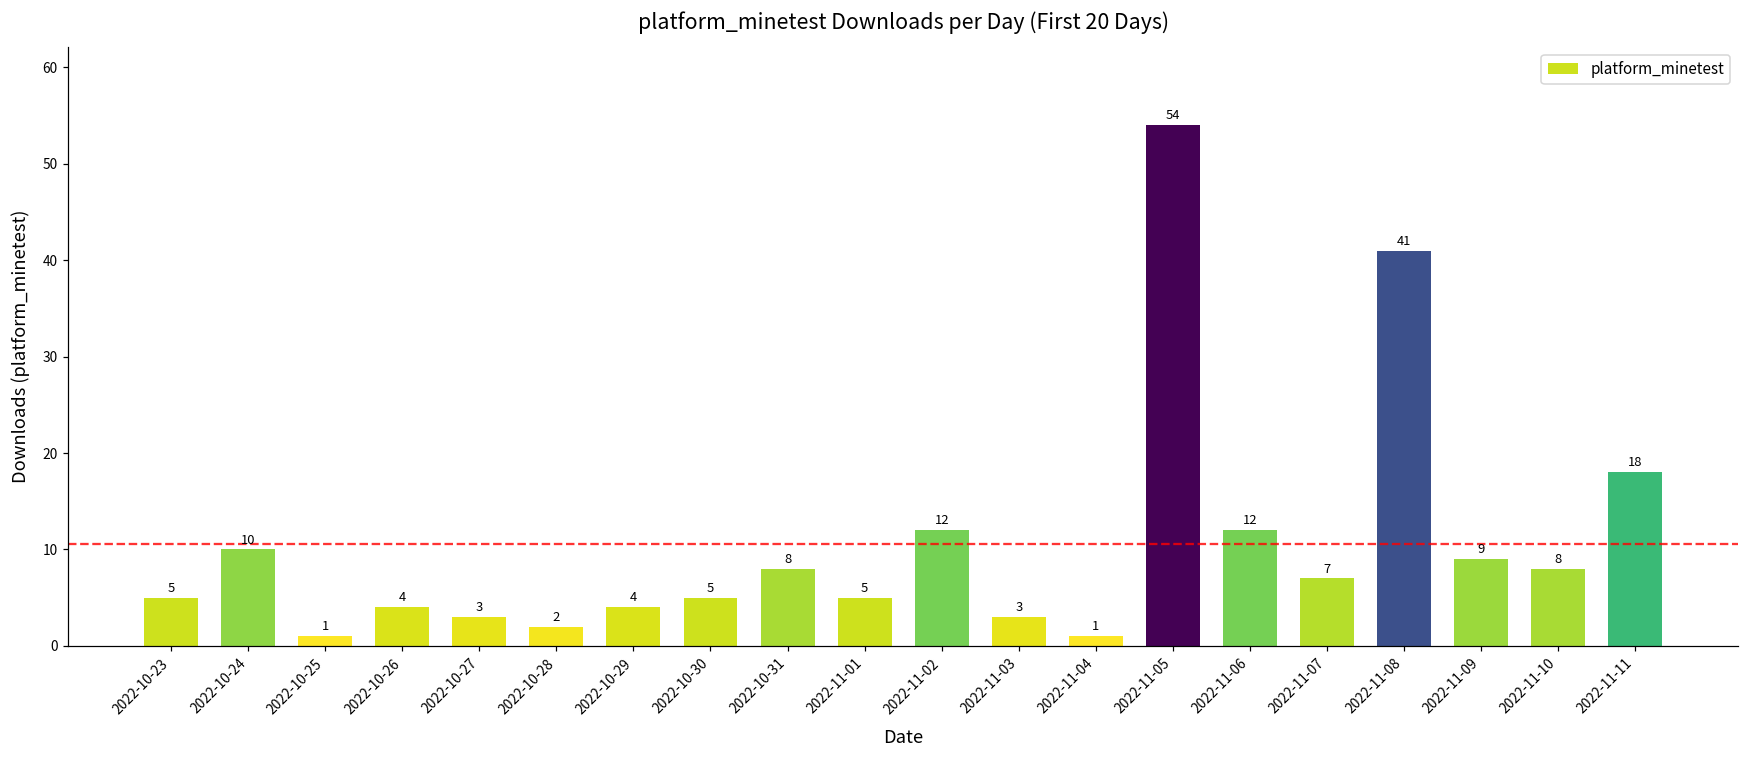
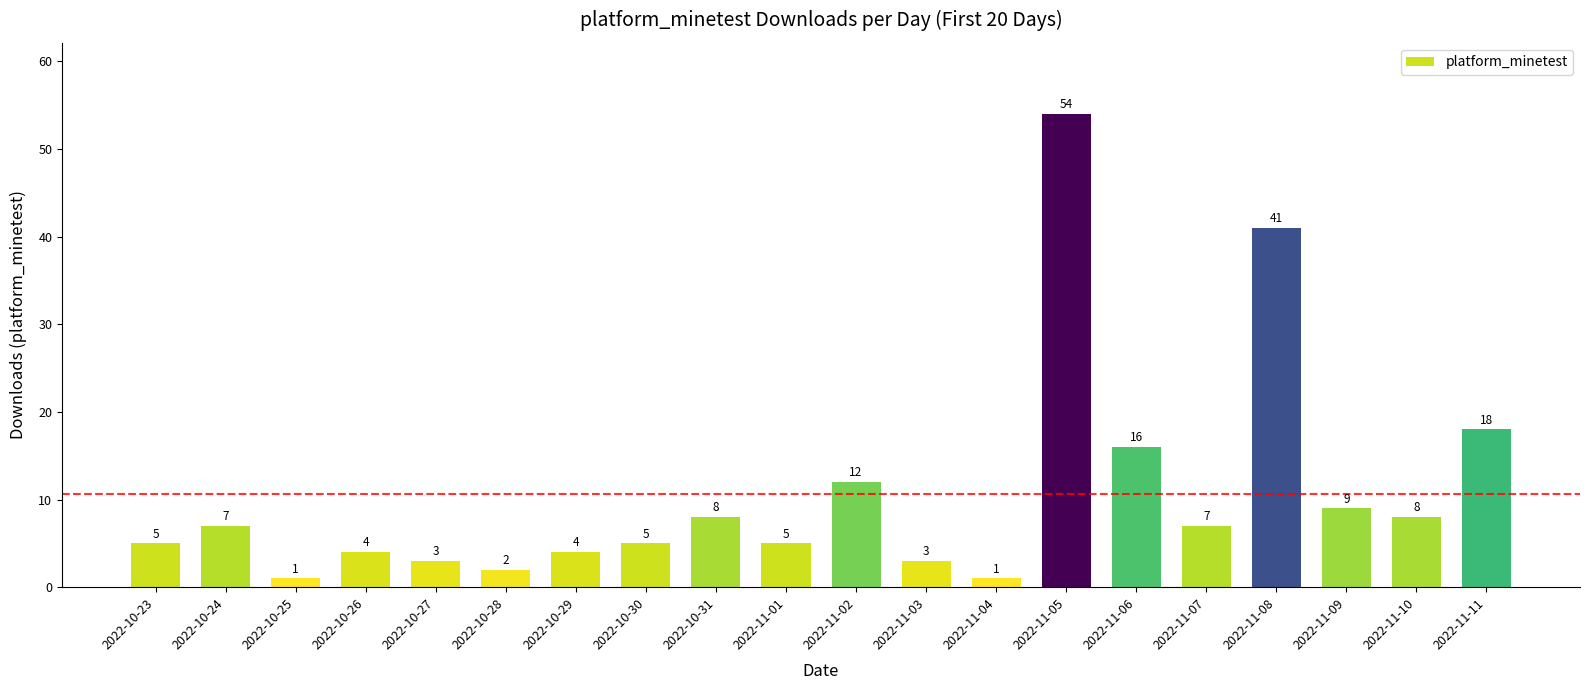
  {
    "2022-10-23": 5,
-   "2022-10-24": 10,
+   "2022-10-24": 7,
    "2022-10-25": 1,
    "2022-10-26": 4,
    "2022-10-27": 3,
    "2022-10-28": 2,
    "2022-10-29": 4,
    "2022-10-30": 5,
    "2022-10-31": 8,
    "2022-11-01": 5,
    "2022-11-02": 12,
    "2022-11-03": 3,
    "2022-11-04": 1,
    "2022-11-05": 54,
-   "2022-11-06": 12,
+   "2022-11-06": 16,
    "2022-11-07": 7,
    "2022-11-08": 41,
    "2022-11-09": 9,
    "2022-11-10": 8,
    "2022-11-11": 18
  }
